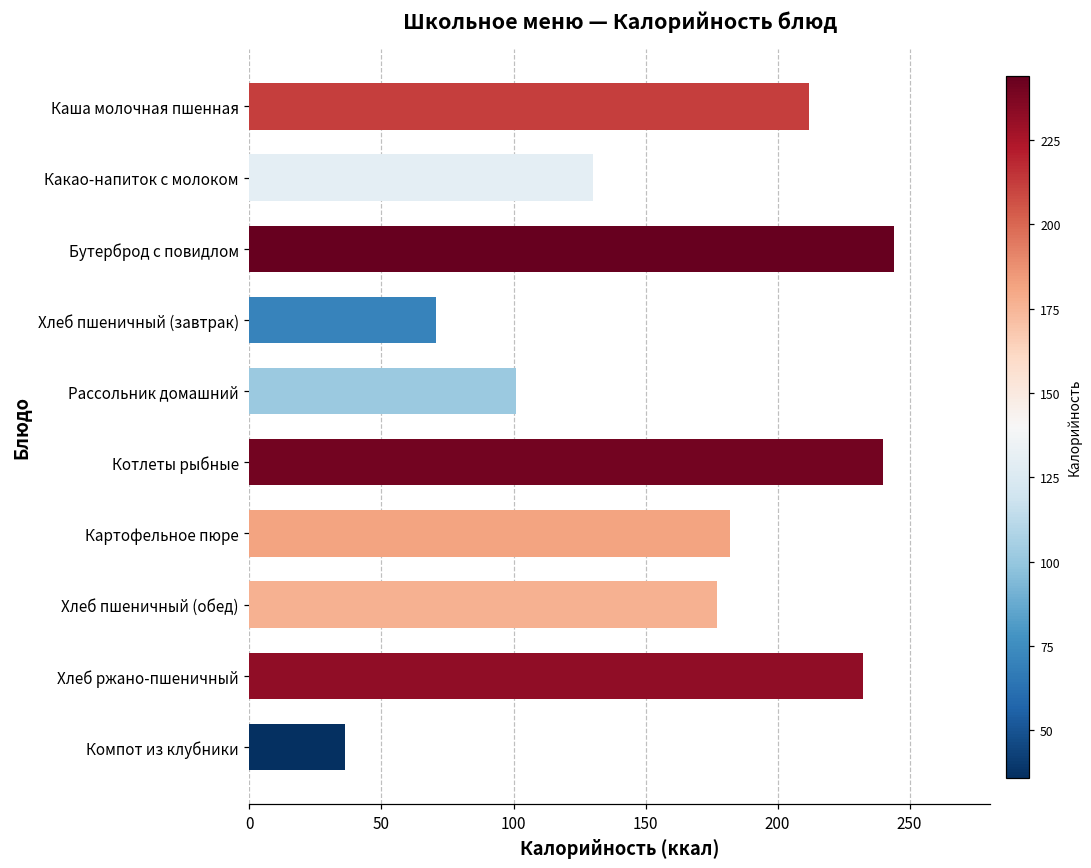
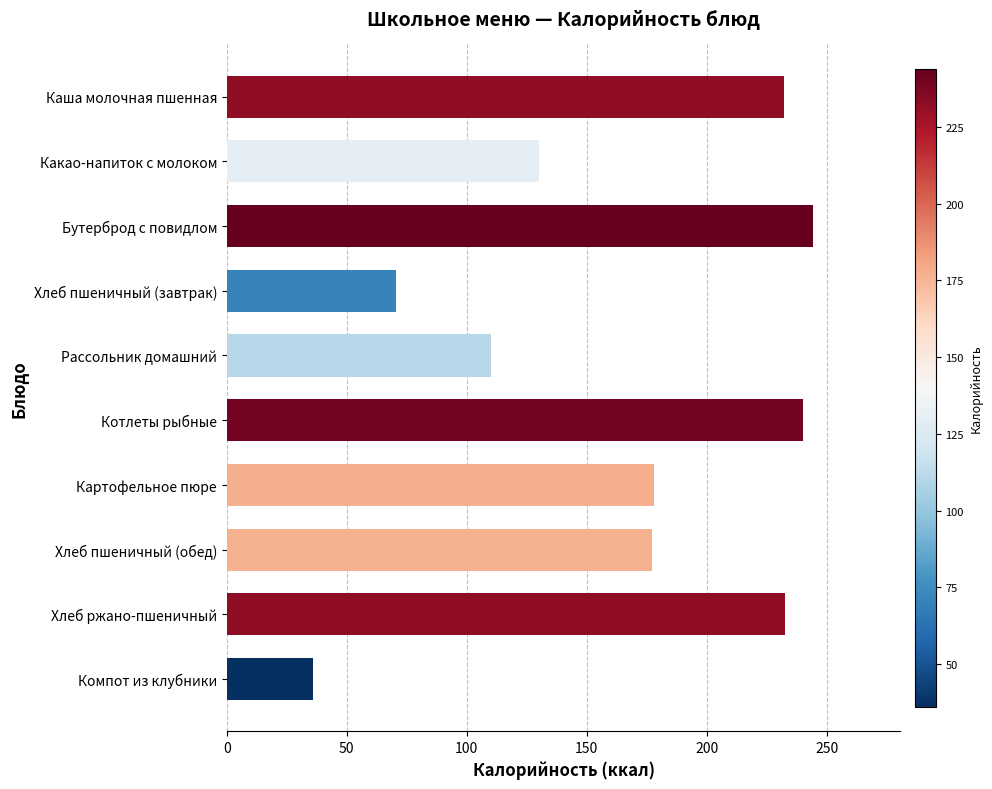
  {
-   "Каша молочная пшенная": 212,
+   "Каша молочная пшенная": 232,
    "Какао-напиток с молоком": 130,
    "Бутерброд с повидлом": 244,
    "Хлеб пшеничный (завтрак)": 71,
-   "Рассольник домашний": 101,
+   "Рассольник домашний": 110,
    "Котлеты рыбные": 240,
-   "Картофельное пюре": 182,
+   "Картофельное пюре": 178,
    "Хлеб пшеничный (обед)": 177,
    "Хлеб ржано-пшеничный": 233,
    "Компот из клубники": 36
  }
